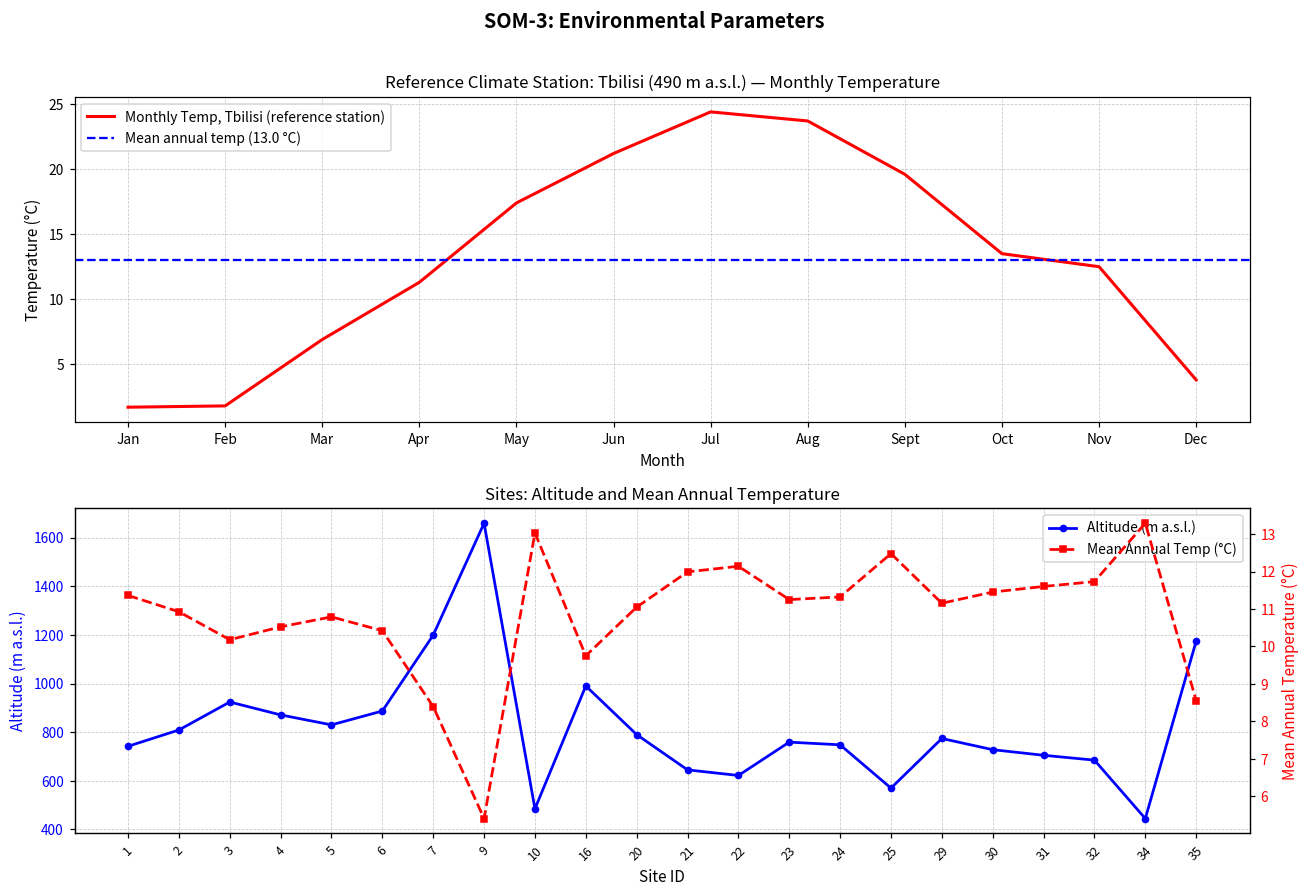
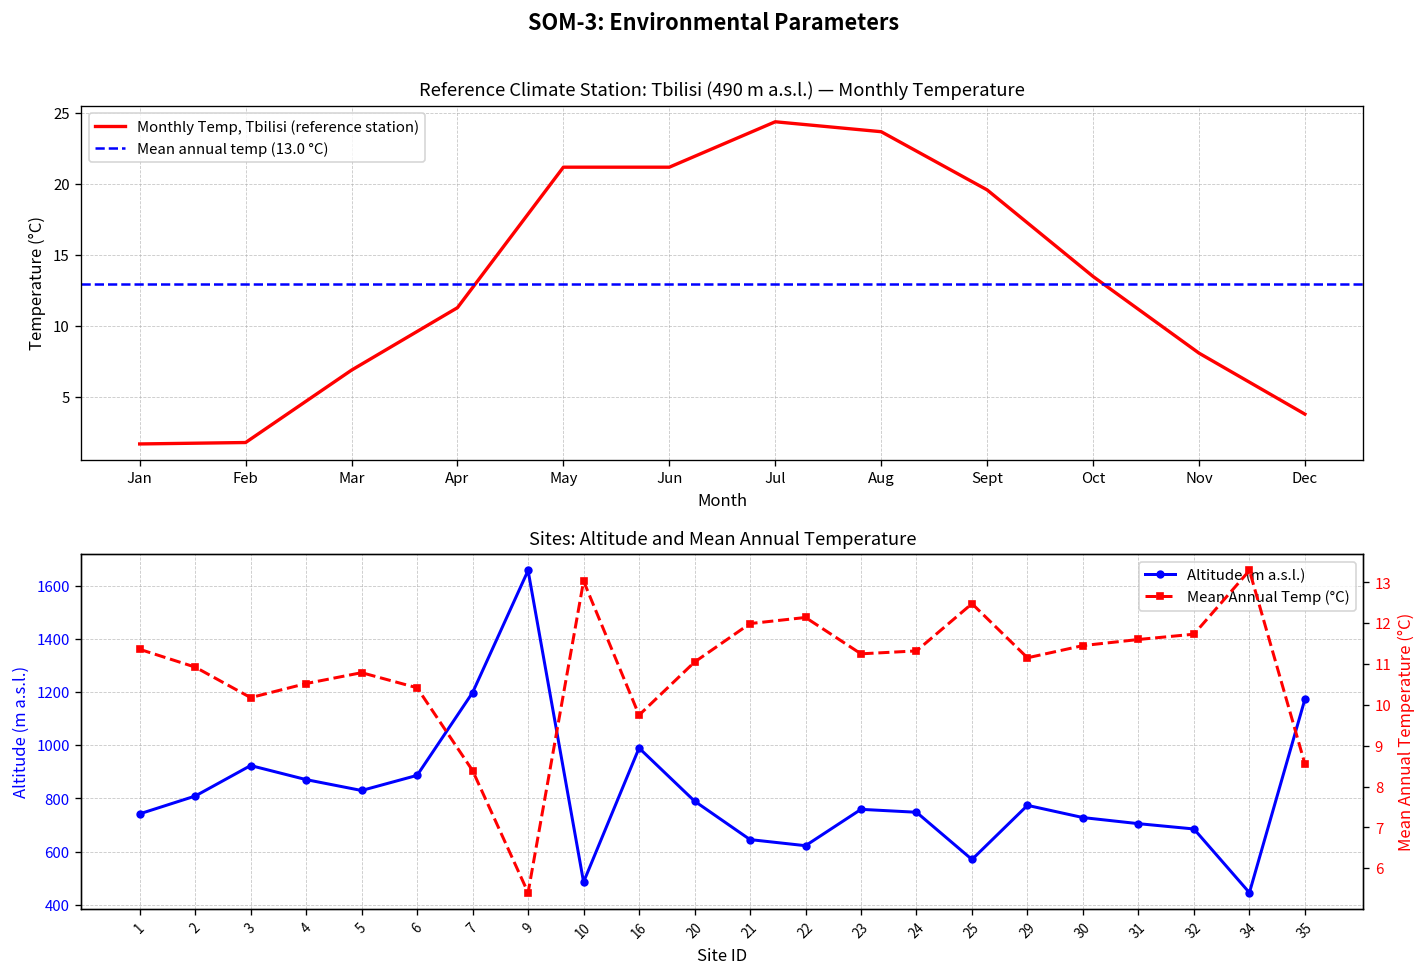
  {
    "Reference Climate Station: Tbilisi (490 m a.s.l.) — Monthly Temperature": {
      "Jan": 1.7,
      "Feb": 1.8,
      "Mar": 6.9,
      "Apr": 11.3,
-     "May": 17.4,
+     "May": 21.2,
      "Jun": 21.2,
      "Jul": 24.4,
      "Aug": 23.7,
      "Sept": 19.6,
      "Oct": 13.5,
-     "Nov": 12.5,
+     "Nov": 8.1,
      "Dec": 3.8
    }
  }
